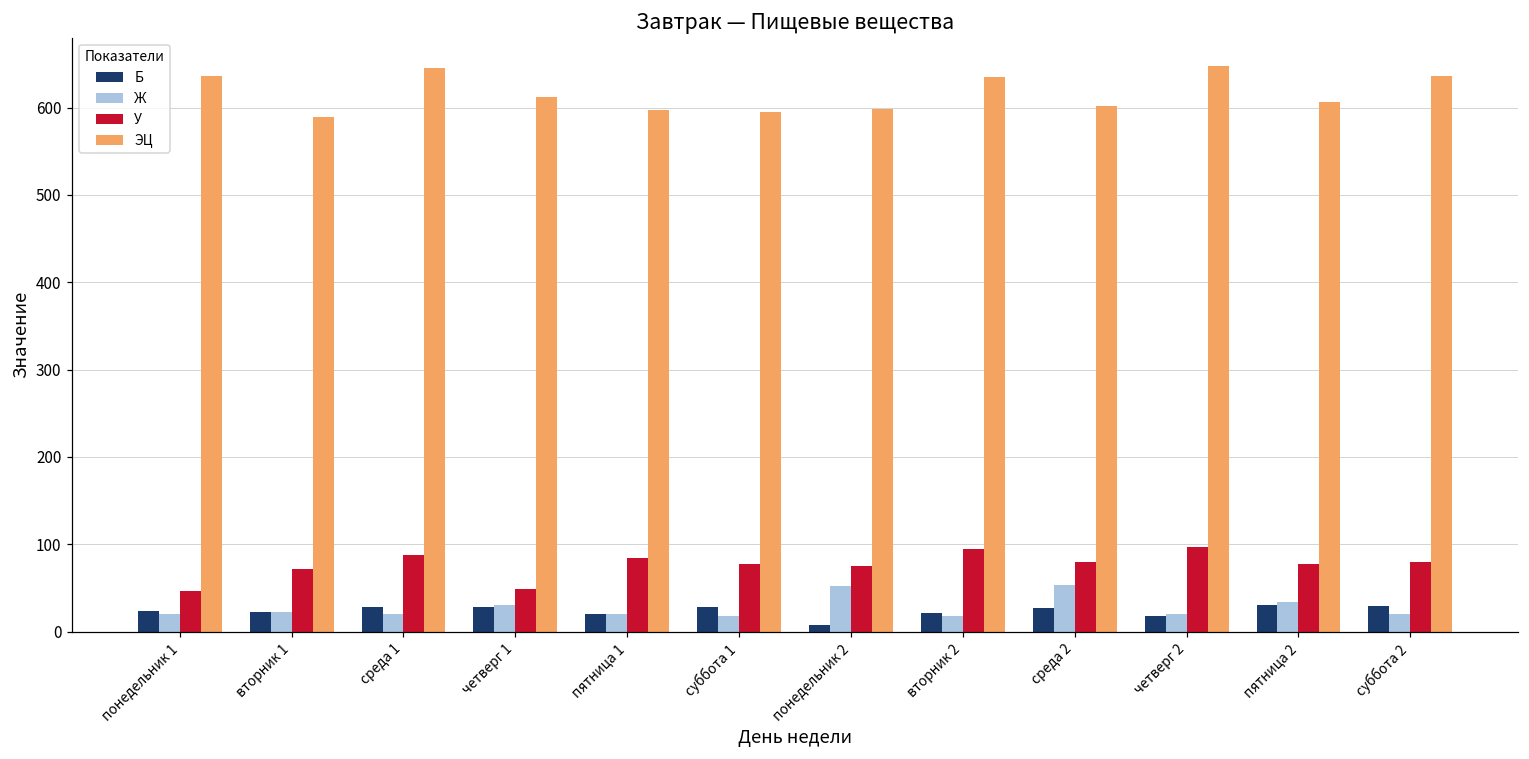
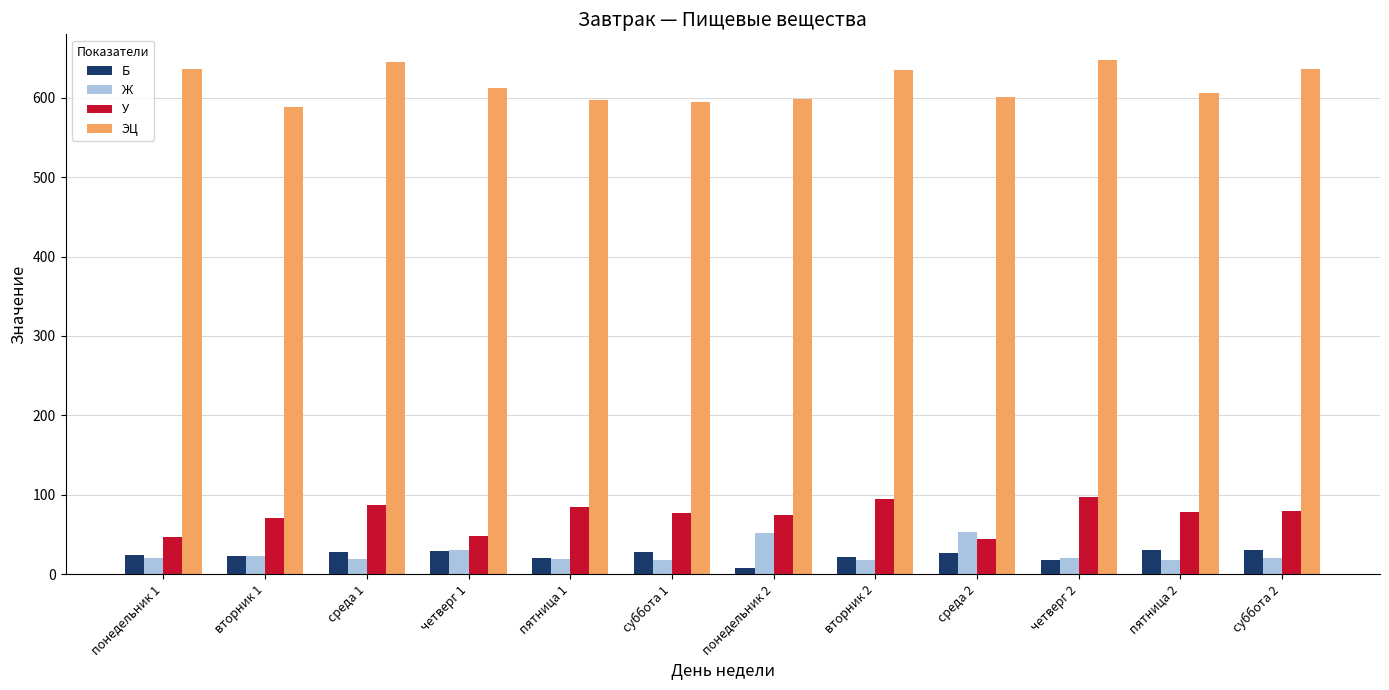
  {
    "Б": {
      "понедельник 1": 20,
      "вторник 1": 20,
      "среда 1": 30,
      "четверг 1": 30,
      "пятница 1": 20,
      "суббота 1": 30,
      "понедельник 2": 10,
      "вторник 2": 20,
      "среда 2": 30,
      "четверг 2": 20,
      "пятница 2": 30,
      "суббота 2": 30
    },
    "Ж": {
      "понедельник 1": 20,
      "вторник 1": 20,
      "среда 1": 20,
      "четверг 1": 30,
      "пятница 1": 20,
      "суббота 1": 20,
      "понедельник 2": 50,
      "вторник 2": 20,
      "среда 2": 50,
      "четверг 2": 20,
-     "пятница 2": 30,
+     "пятница 2": 20,
      "суббота 2": 20
    },
    "У": {
      "понедельник 1": 50,
      "вторник 1": 70,
      "среда 1": 90,
      "четверг 1": 50,
      "пятница 1": 80,
      "суббота 1": 80,
      "понедельник 2": 70,
      "вторник 2": 90,
-     "среда 2": 80,
+     "среда 2": 40,
      "четверг 2": 100,
      "пятница 2": 80,
      "суббота 2": 80
    },
    "ЭЦ": {
      "понедельник 1": 640,
      "вторник 1": 590,
      "среда 1": 650,
      "четверг 1": 610,
      "пятница 1": 600,
      "суббота 1": 590,
      "понедельник 2": 600,
      "вторник 2": 630,
      "среда 2": 600,
      "четверг 2": 650,
      "пятница 2": 610,
      "суббота 2": 640
    }
  }
